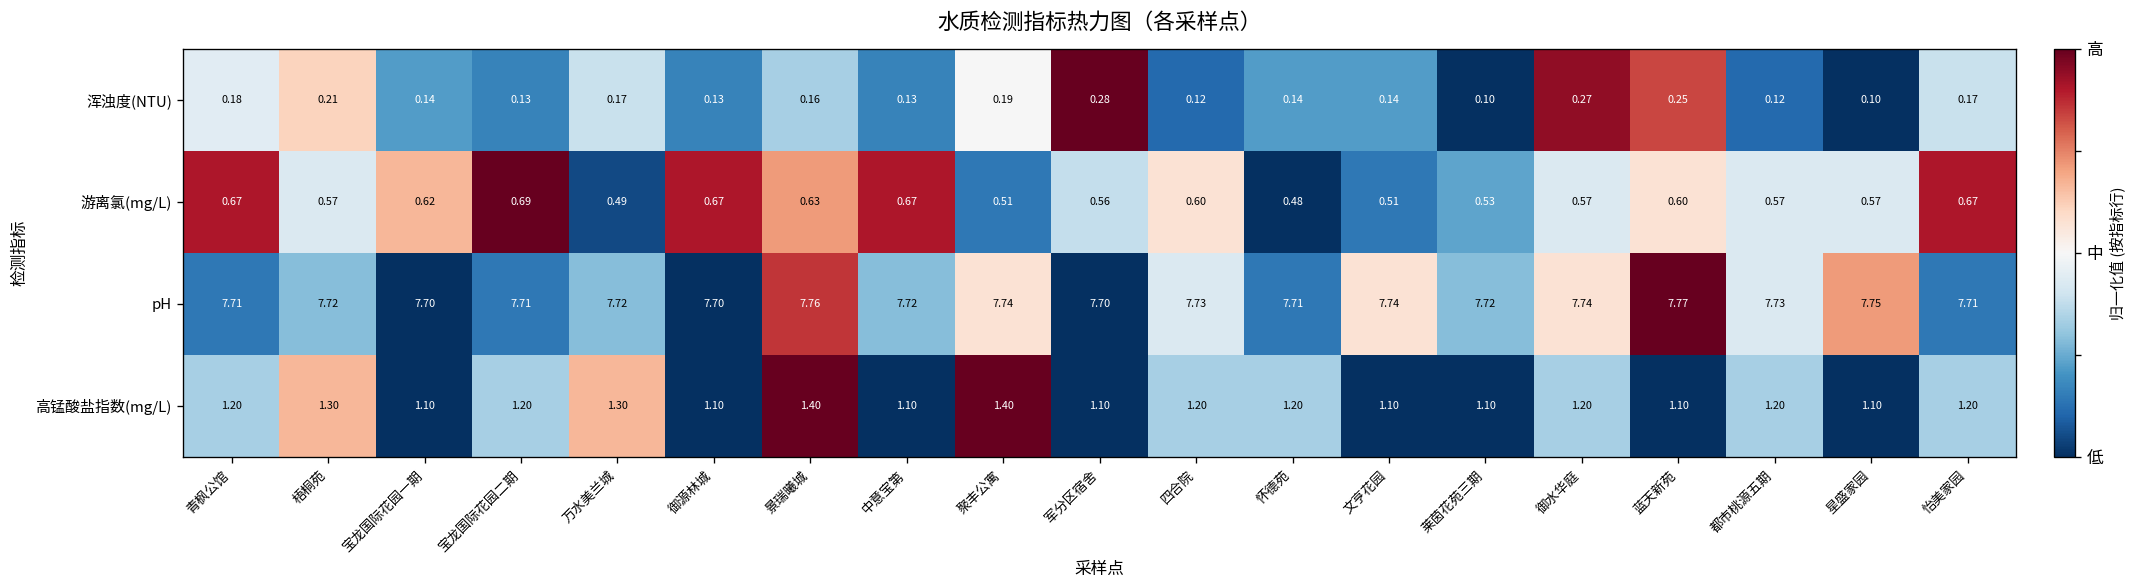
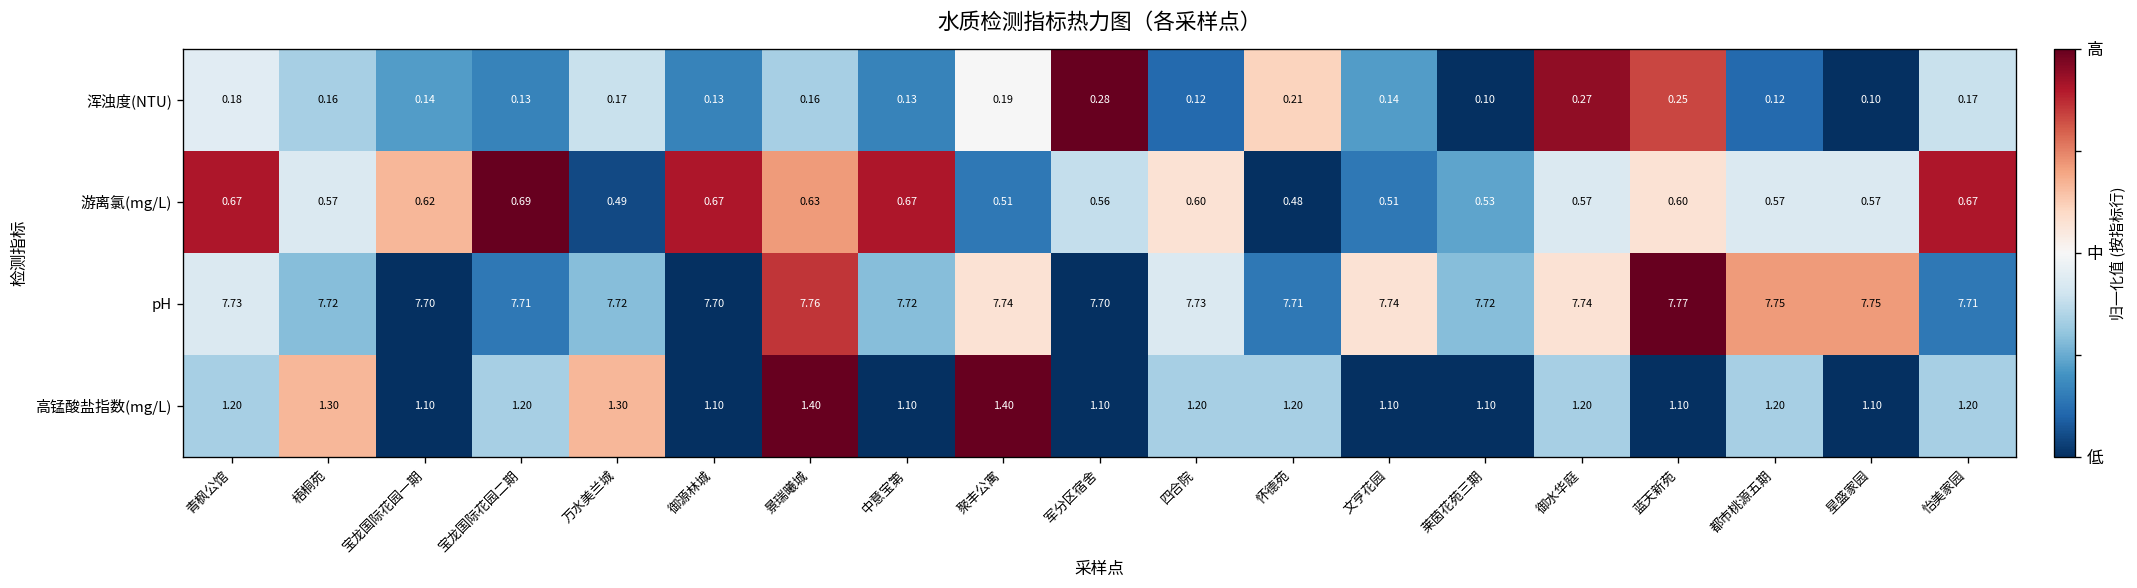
  {
    "浑浊度(NTU)": {
      "青枫公馆": 0.18,
-     "梧桐苑": 0.21,
+     "梧桐苑": 0.16,
      "宝龙国际花园一期": 0.14,
      "宝龙国际花园二期": 0.13,
      "万水美兰城": 0.17,
      "御源林城": 0.13,
      "景瑞曦城": 0.16,
      "中意宝第": 0.13,
      "聚丰公寓": 0.19,
      "军分区宿舍": 0.28,
      "四合院": 0.12,
-     "怀德苑": 0.14,
+     "怀德苑": 0.21,
      "文亨花园": 0.14,
      "莱茵花苑三期": 0.10,
      "御水华庭": 0.27,
      "蓝天新苑": 0.25,
      "都市桃源五期": 0.12,
      "星盛家园": 0.10,
      "怡美家园": 0.17
    },
    "游离氯(mg/L)": {
      "青枫公馆": 0.67,
      "梧桐苑": 0.57,
      "宝龙国际花园一期": 0.62,
      "宝龙国际花园二期": 0.69,
      "万水美兰城": 0.49,
      "御源林城": 0.67,
      "景瑞曦城": 0.63,
      "中意宝第": 0.67,
      "聚丰公寓": 0.51,
      "军分区宿舍": 0.56,
      "四合院": 0.60,
      "怀德苑": 0.48,
      "文亨花园": 0.51,
      "莱茵花苑三期": 0.53,
      "御水华庭": 0.57,
      "蓝天新苑": 0.60,
      "都市桃源五期": 0.57,
      "星盛家园": 0.57,
      "怡美家园": 0.67
    },
    "pH": {
-     "青枫公馆": 7.71,
+     "青枫公馆": 7.73,
      "梧桐苑": 7.72,
      "宝龙国际花园一期": 7.70,
      "宝龙国际花园二期": 7.71,
      "万水美兰城": 7.72,
      "御源林城": 7.70,
      "景瑞曦城": 7.76,
      "中意宝第": 7.72,
      "聚丰公寓": 7.74,
      "军分区宿舍": 7.70,
      "四合院": 7.73,
      "怀德苑": 7.71,
      "文亨花园": 7.74,
      "莱茵花苑三期": 7.72,
      "御水华庭": 7.74,
      "蓝天新苑": 7.77,
-     "都市桃源五期": 7.73,
+     "都市桃源五期": 7.75,
      "星盛家园": 7.75,
      "怡美家园": 7.71
    },
    "高锰酸盐指数(mg/L)": {
      "青枫公馆": 1.20,
      "梧桐苑": 1.30,
      "宝龙国际花园一期": 1.10,
      "宝龙国际花园二期": 1.20,
      "万水美兰城": 1.30,
      "御源林城": 1.10,
      "景瑞曦城": 1.40,
      "中意宝第": 1.10,
      "聚丰公寓": 1.40,
      "军分区宿舍": 1.10,
      "四合院": 1.20,
      "怀德苑": 1.20,
      "文亨花园": 1.10,
      "莱茵花苑三期": 1.10,
      "御水华庭": 1.20,
      "蓝天新苑": 1.10,
      "都市桃源五期": 1.20,
      "星盛家园": 1.10,
      "怡美家园": 1.20
    }
  }
